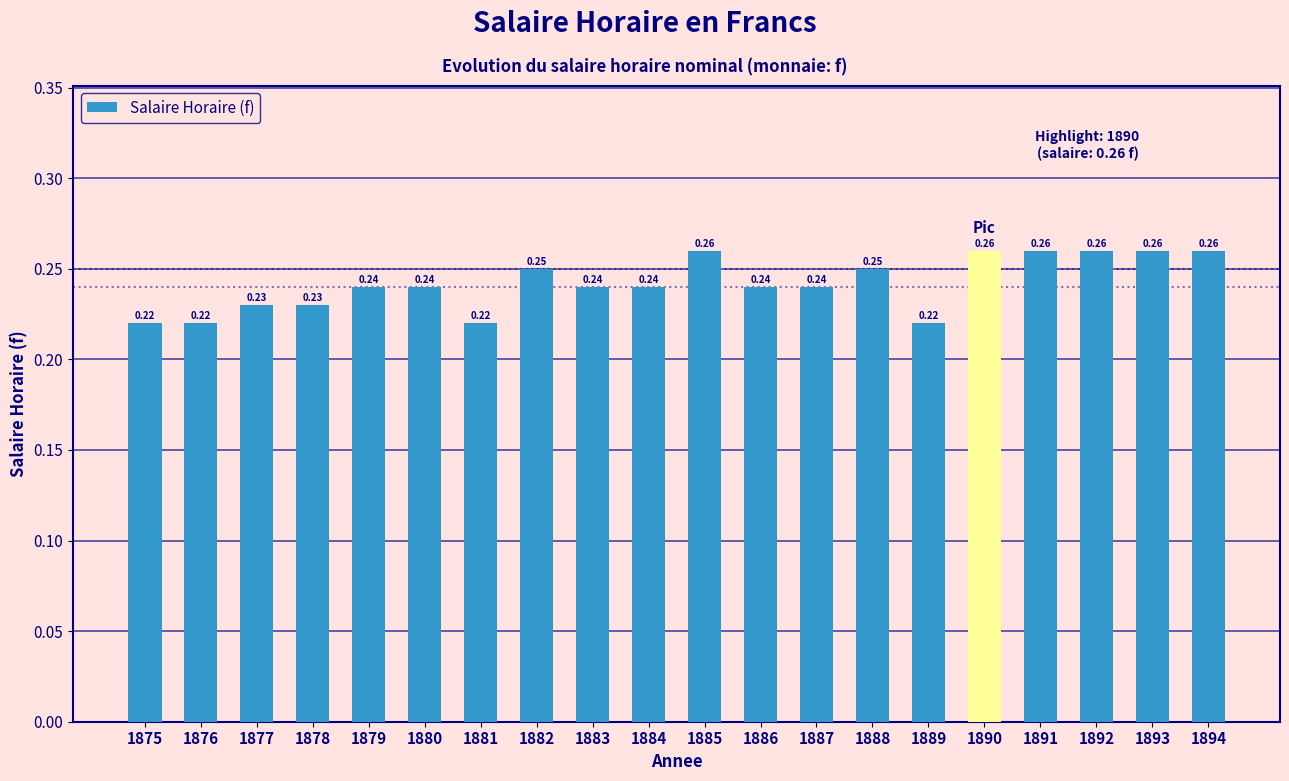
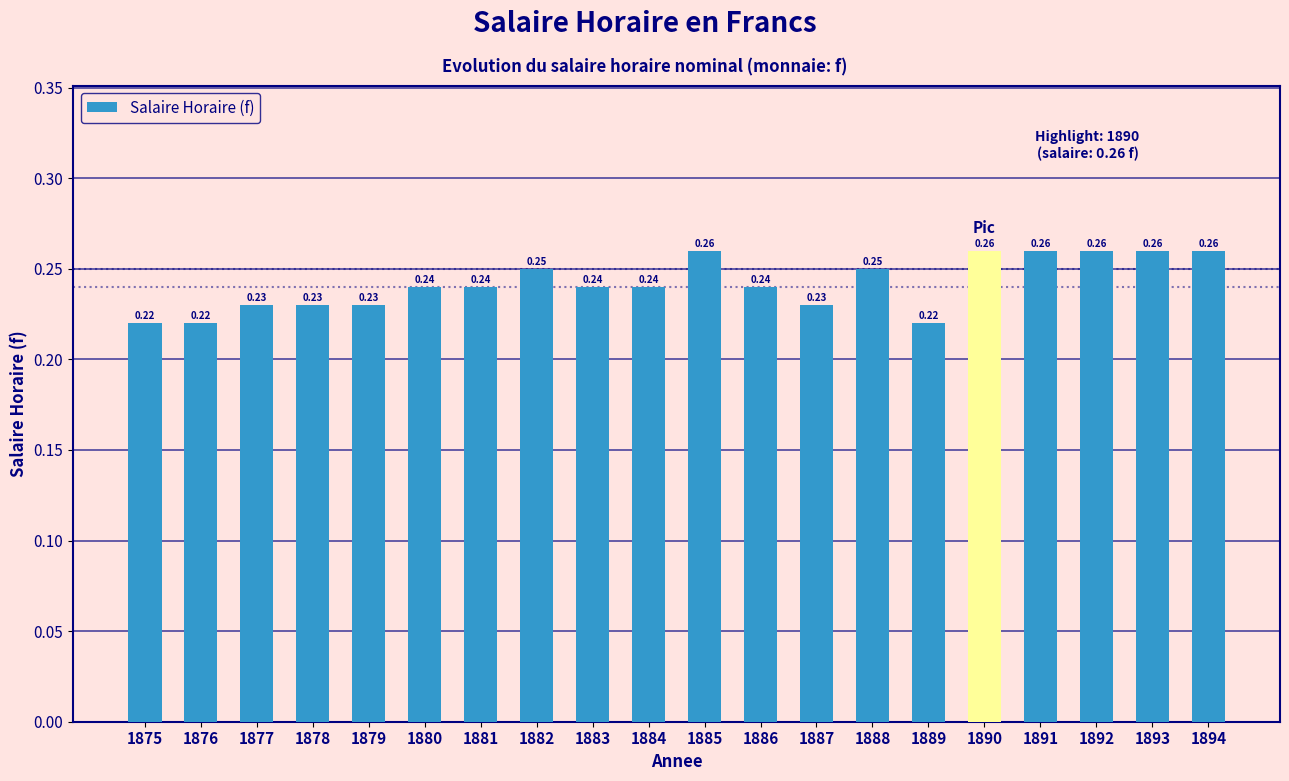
  {
    "1875": 0.22,
    "1876": 0.22,
    "1877": 0.23,
    "1878": 0.23,
-   "1879": 0.24,
+   "1879": 0.23,
    "1880": 0.24,
-   "1881": 0.22,
+   "1881": 0.24,
    "1882": 0.25,
    "1883": 0.24,
    "1884": 0.24,
    "1885": 0.26,
    "1886": 0.24,
-   "1887": 0.24,
+   "1887": 0.23,
    "1888": 0.25,
    "1889": 0.22,
    "1890": 0.26,
    "1891": 0.26,
    "1892": 0.26,
    "1893": 0.26,
    "1894": 0.26
  }
